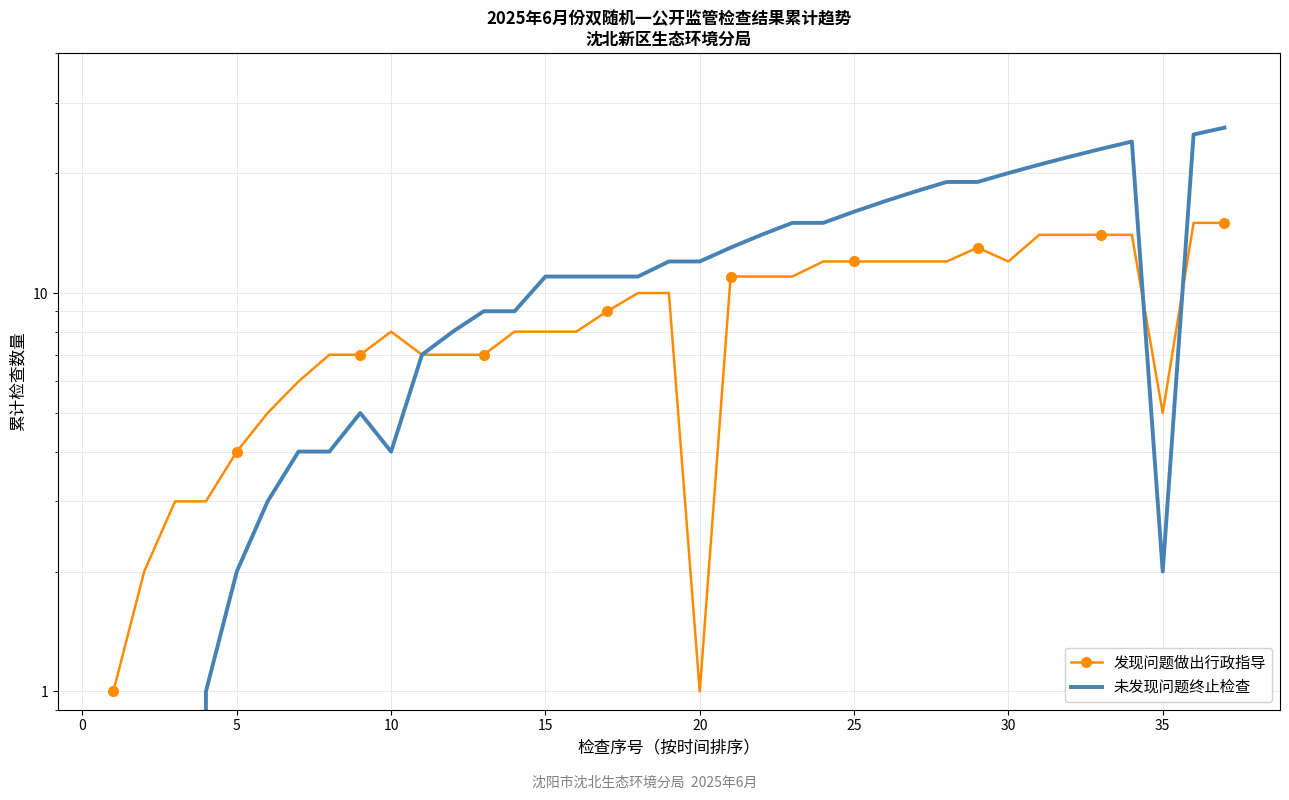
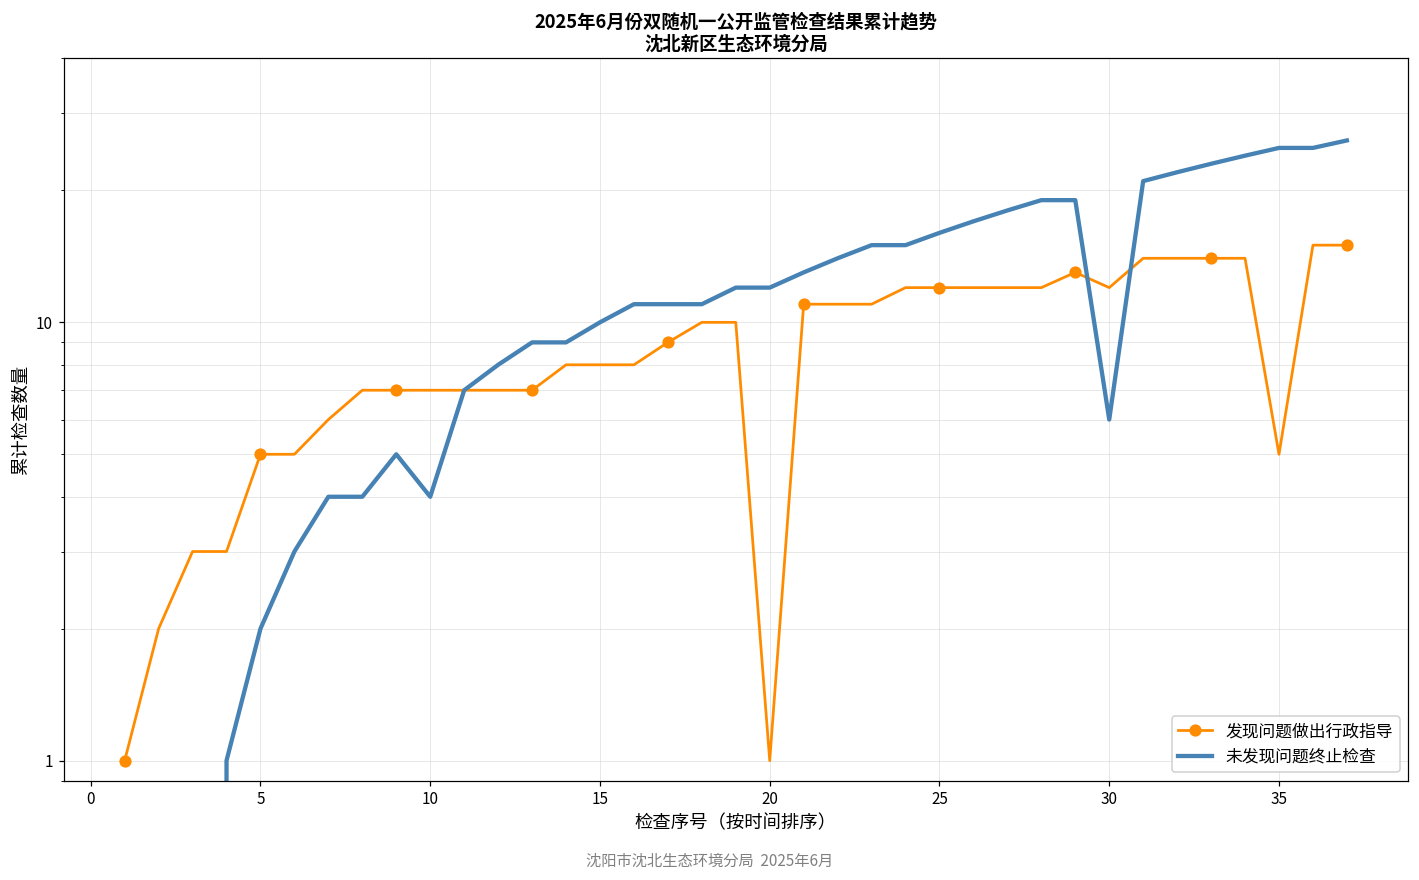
  {
    "发现问题做出行政指导": {
-     "5": 4,
-     "10": 8,
+     "5": 5,
+     "10": 7,
      "15": 8,
      "20": 1,
      "25": 12,
      "30": 12,
      "35": 5
    },
    "未发现问题终止检查": {
      "5": 2,
      "10": 4,
-     "15": 11,
+     "15": 10,
      "20": 12,
      "25": 16,
-     "30": 20,
-     "35": 2
+     "30": 6,
+     "35": 25
    }
  }
